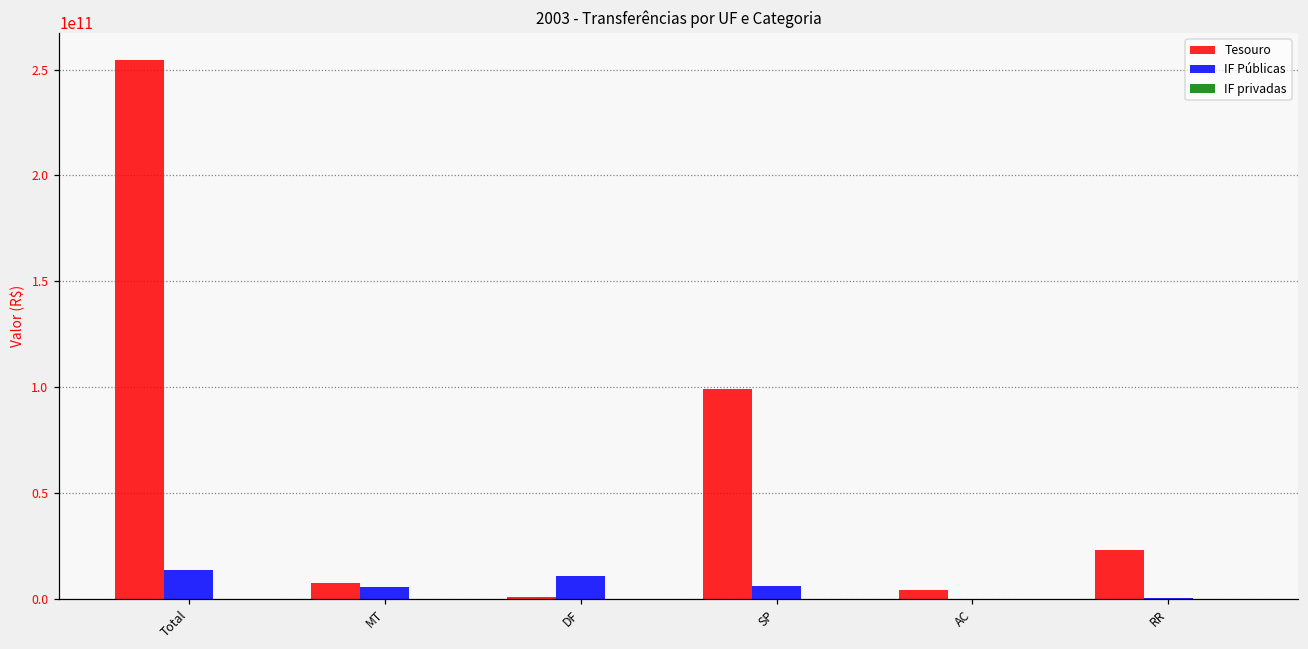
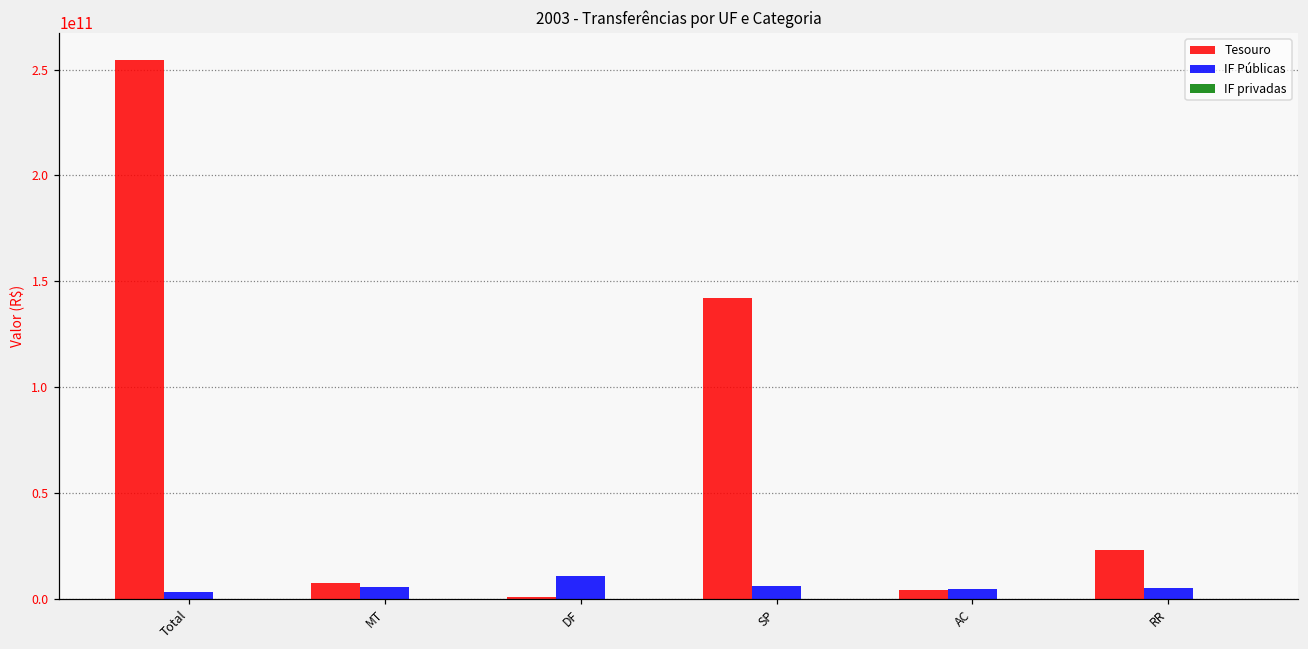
  {
    "Tesouro": {
      "Total": 254000000000,
      "MT": 7000000000,
-     "SP": 99000000000,
+     "SP": 142000000000,
      "AC": 4000000000,
      "RR": 23000000000
    },
    "IF Públicas": {
-     "Total": 13000000000,
+     "Total": 3000000000,
      "MT": 5000000000,
      "DF": 11000000000,
      "SP": 6000000000,
-     "AC": 0,
-     "RR": 0
+     "AC": 5000000000,
+     "RR": 5000000000
    },
    "IF privadas": {
      "Total": 0,
      "MT": 0,
      "DF": 0,
      "SP": 0,
      "AC": 0,
      "RR": 0
    }
  }
